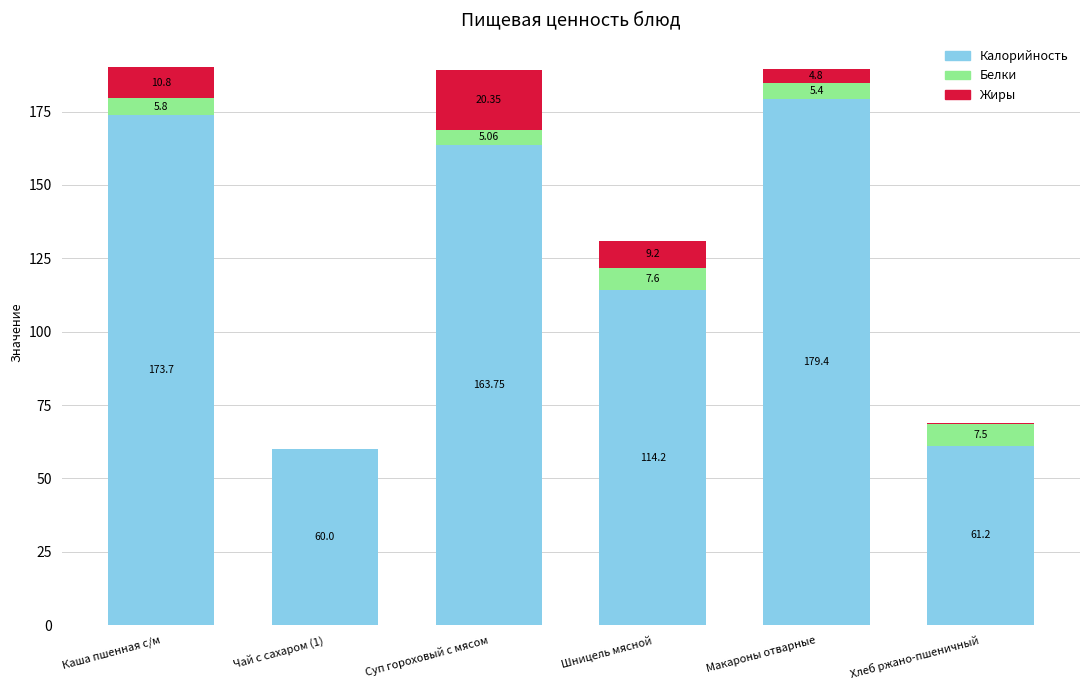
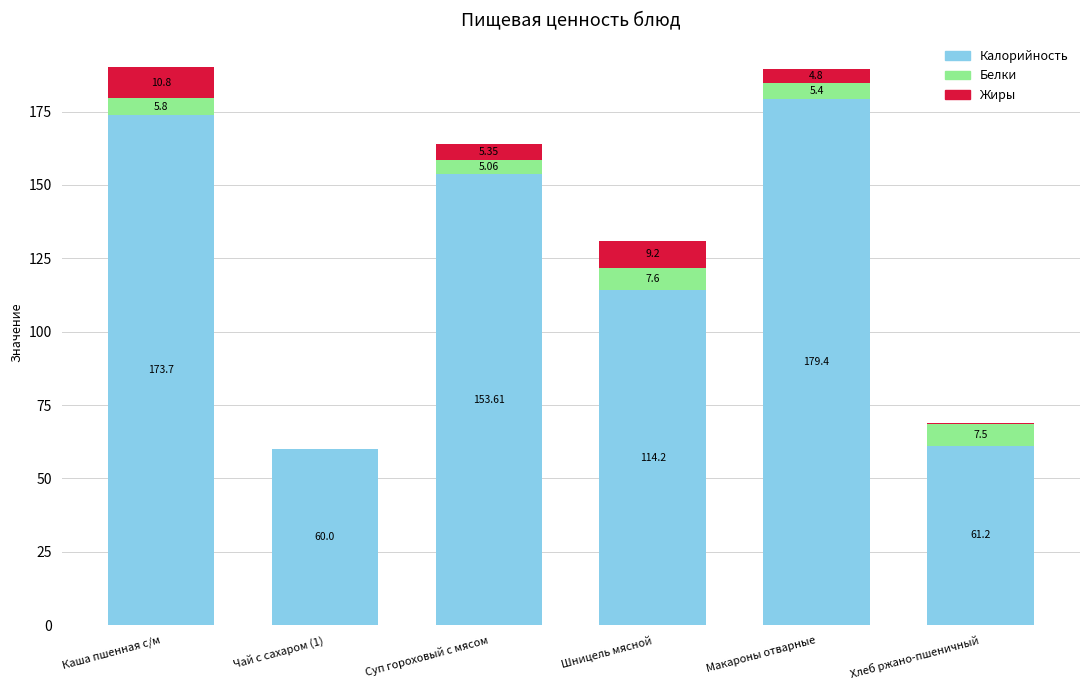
  {
    "Калорийность": {
      "Каша пшенная с/м": 173.7,
      "Чай с сахаром (1)": 60.0,
-     "Суп гороховый с мясом": 163.75,
+     "Суп гороховый с мясом": 153.61,
      "Шницель мясной": 114.2,
      "Макароны отварные": 179.4,
      "Хлеб ржано-пшеничный": 61.2
    },
    "Белки": {
      "Каша пшенная с/м": 5.8,
      "Суп гороховый с мясом": 5.06,
      "Шницель мясной": 7.6,
      "Макароны отварные": 5.4,
      "Хлеб ржано-пшеничный": 7.5
    },
    "Жиры": {
      "Каша пшенная с/м": 10.8,
-     "Суп гороховый с мясом": 20.35,
+     "Суп гороховый с мясом": 5.35,
      "Шницель мясной": 9.2,
      "Макароны отварные": 4.8
    }
  }
